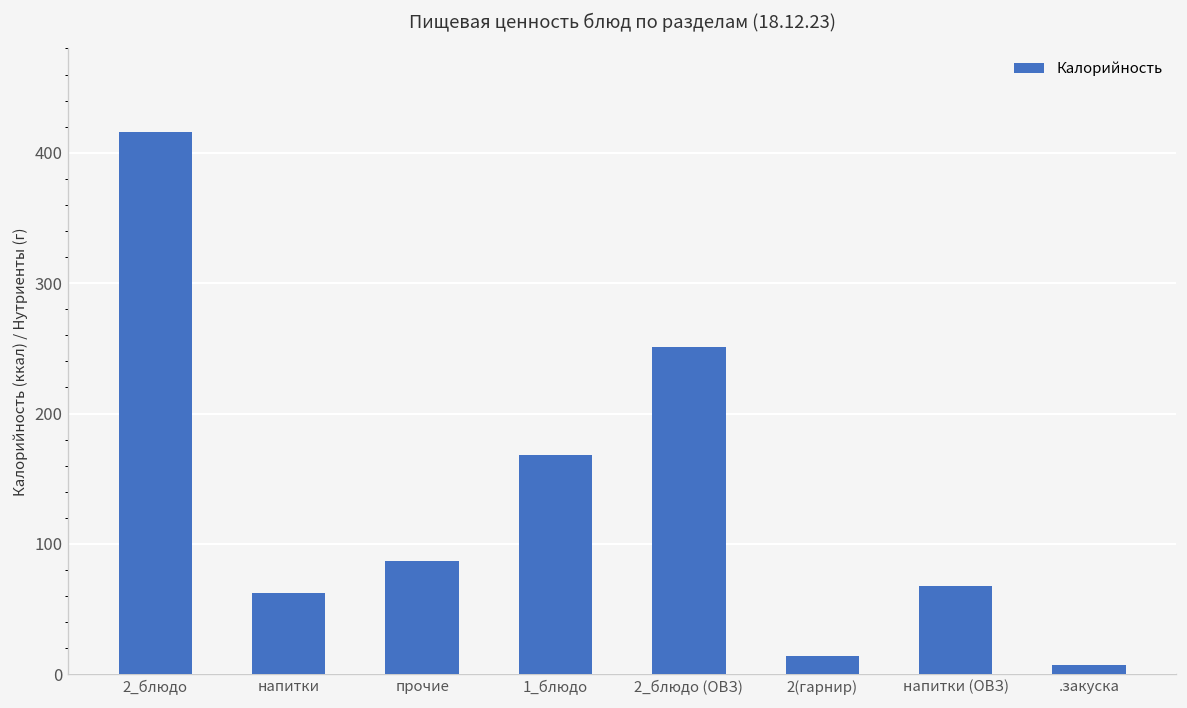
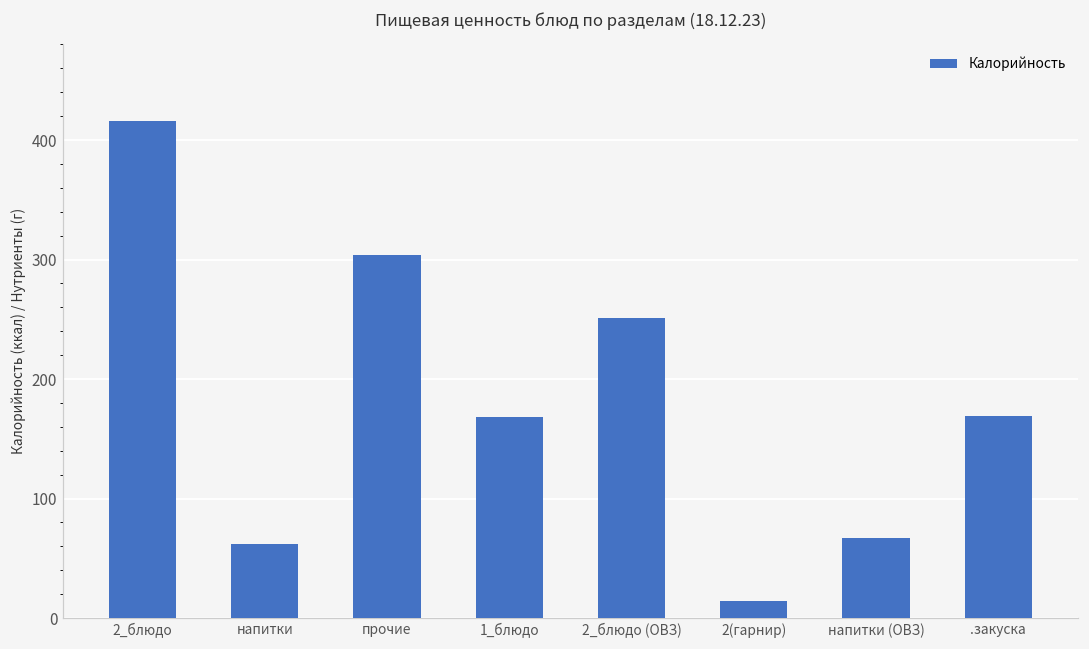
  {
    "2_блюдо": 416,
    "напитки": 62,
-   "прочие": 87,
+   "прочие": 304,
    "1_блюдо": 168,
    "2_блюдо (ОВЗ)": 251,
    "2(гарнир)": 14,
    "напитки (ОВЗ)": 67,
-   ".закуска": 7
+   ".закуска": 169
  }
